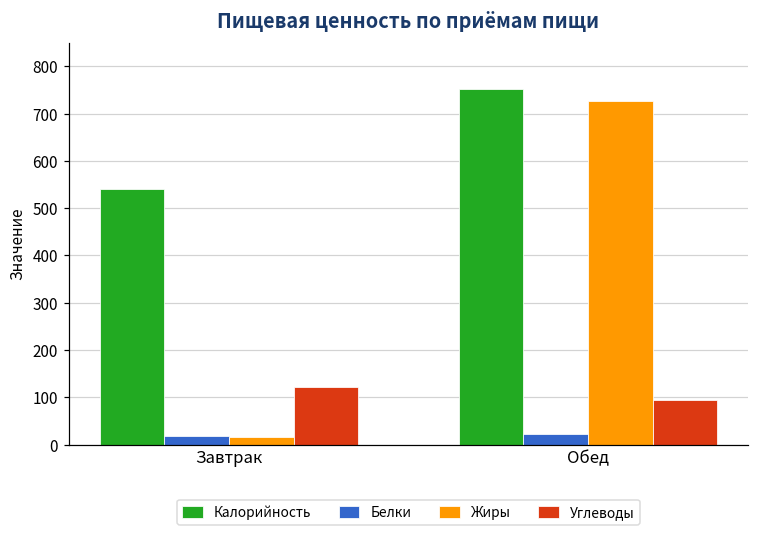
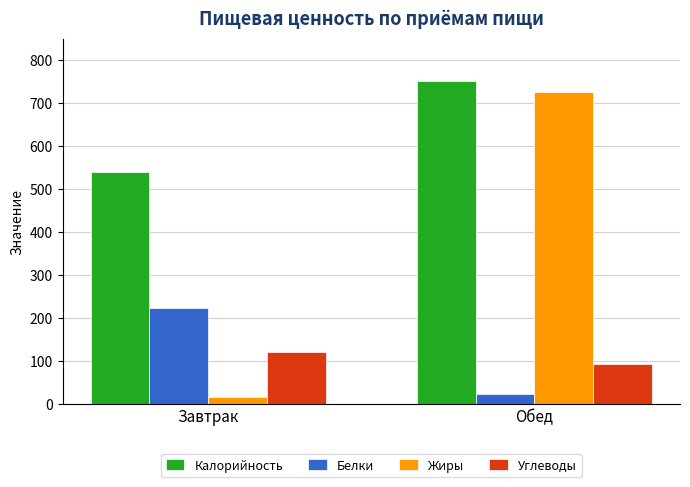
  {
    "Калорийность": {
      "Завтрак": 540,
      "Обед": 750
    },
    "Белки": {
-     "Завтрак": 20,
+     "Завтрак": 220,
      "Обед": 20
    },
    "Жиры": {
      "Завтрак": 20,
      "Обед": 730
    },
    "Углеводы": {
      "Завтрак": 120,
      "Обед": 90
    }
  }
